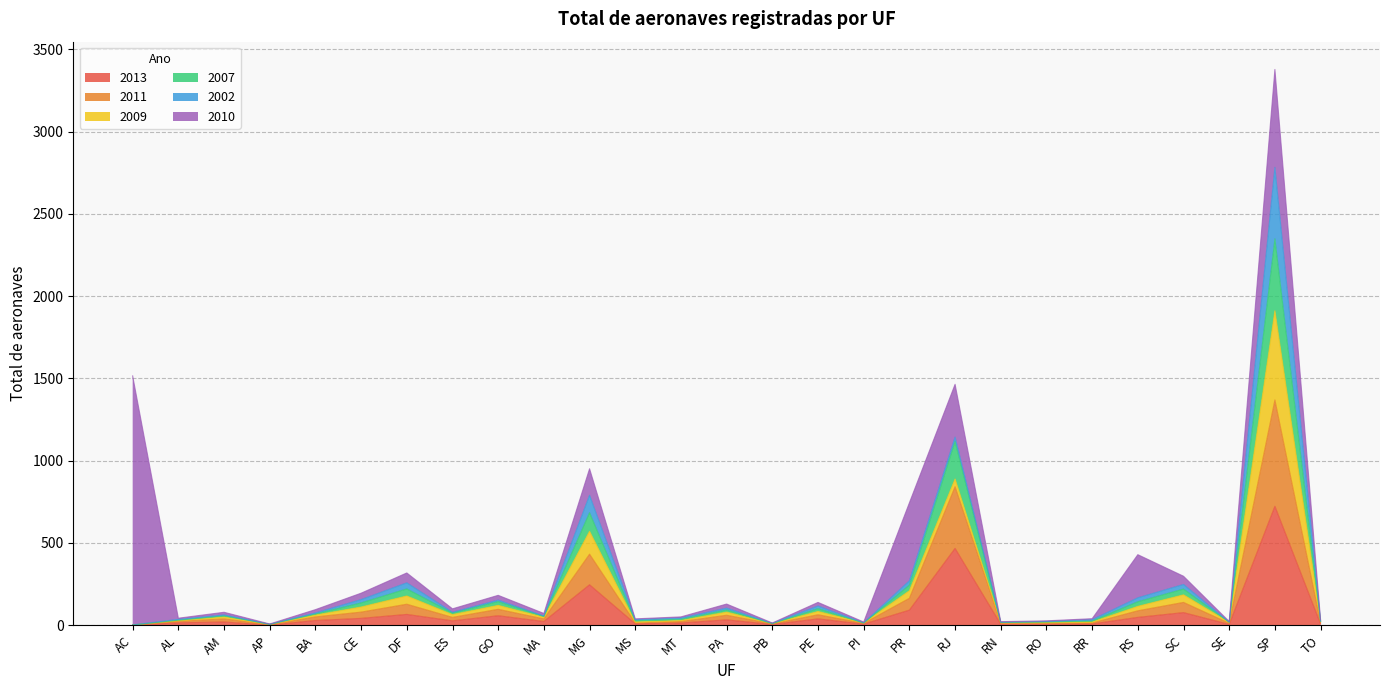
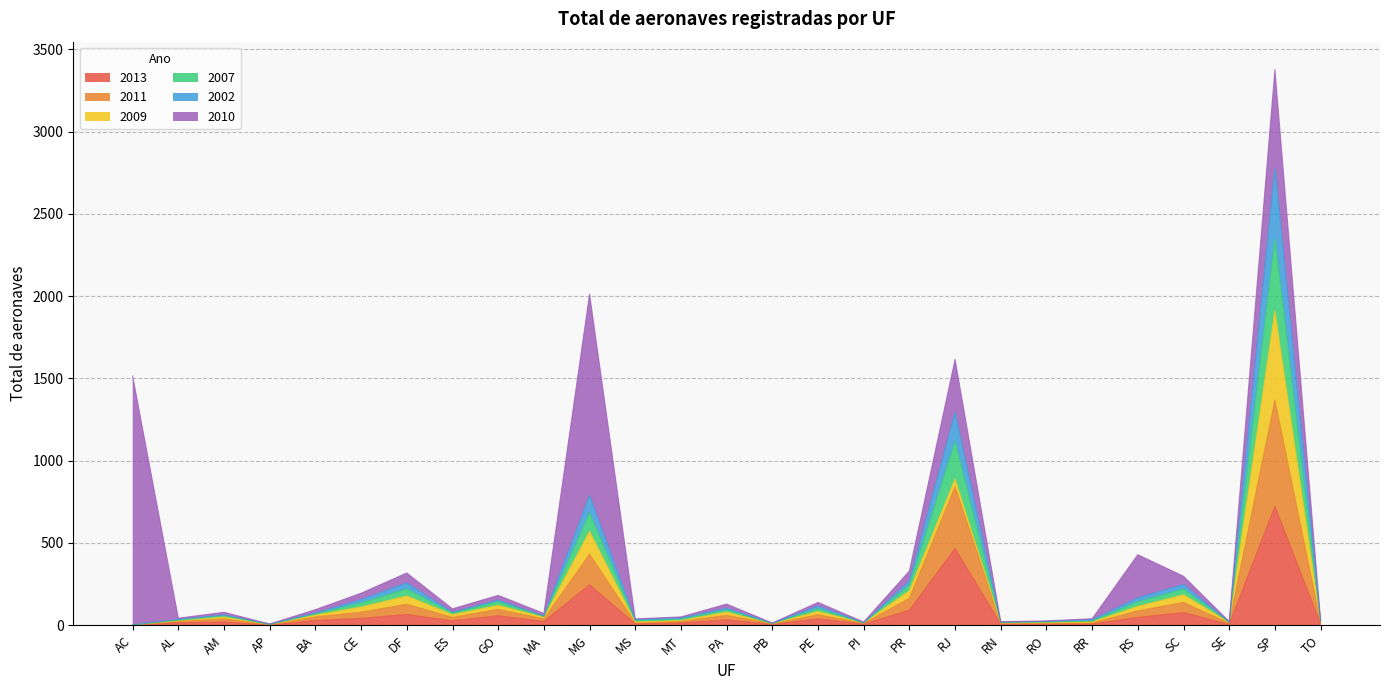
  {
    "2009": {
      "CE": 30,
      "DF": 50,
      "GO": 20,
      "MG": 140,
      "PE": 20,
      "PR": 50,
      "RJ": 50,
      "RS": 30,
      "SC": 50,
      "SP": 540
    },
    "2007": {
      "CE": 30,
      "DF": 40,
      "MG": 110,
      "PE": 20,
      "PR": 30,
      "RJ": 230,
      "RS": 30,
      "SC": 40,
      "SP": 440
    },
    "2002": {
      "CE": 20,
      "DF": 40,
      "MG": 110,
      "PE": 20,
      "PR": 30,
-     "RJ": 30,
+     "RJ": 180,
      "RS": 20,
      "SC": 30,
      "SP": 430
    },
    "2010": {
      "AC": 1510,
      "AM": 20,
      "BA": 20,
      "CE": 40,
      "DF": 60,
      "ES": 20,
      "GO": 30,
      "MA": 20,
-     "MG": 160,
+     "MG": 1220,
      "PA": 30,
      "PE": 20,
-     "PR": 470,
+     "PR": 60,
      "RJ": 320,
      "RS": 260,
      "SC": 50,
      "SP": 600
    }
  }
